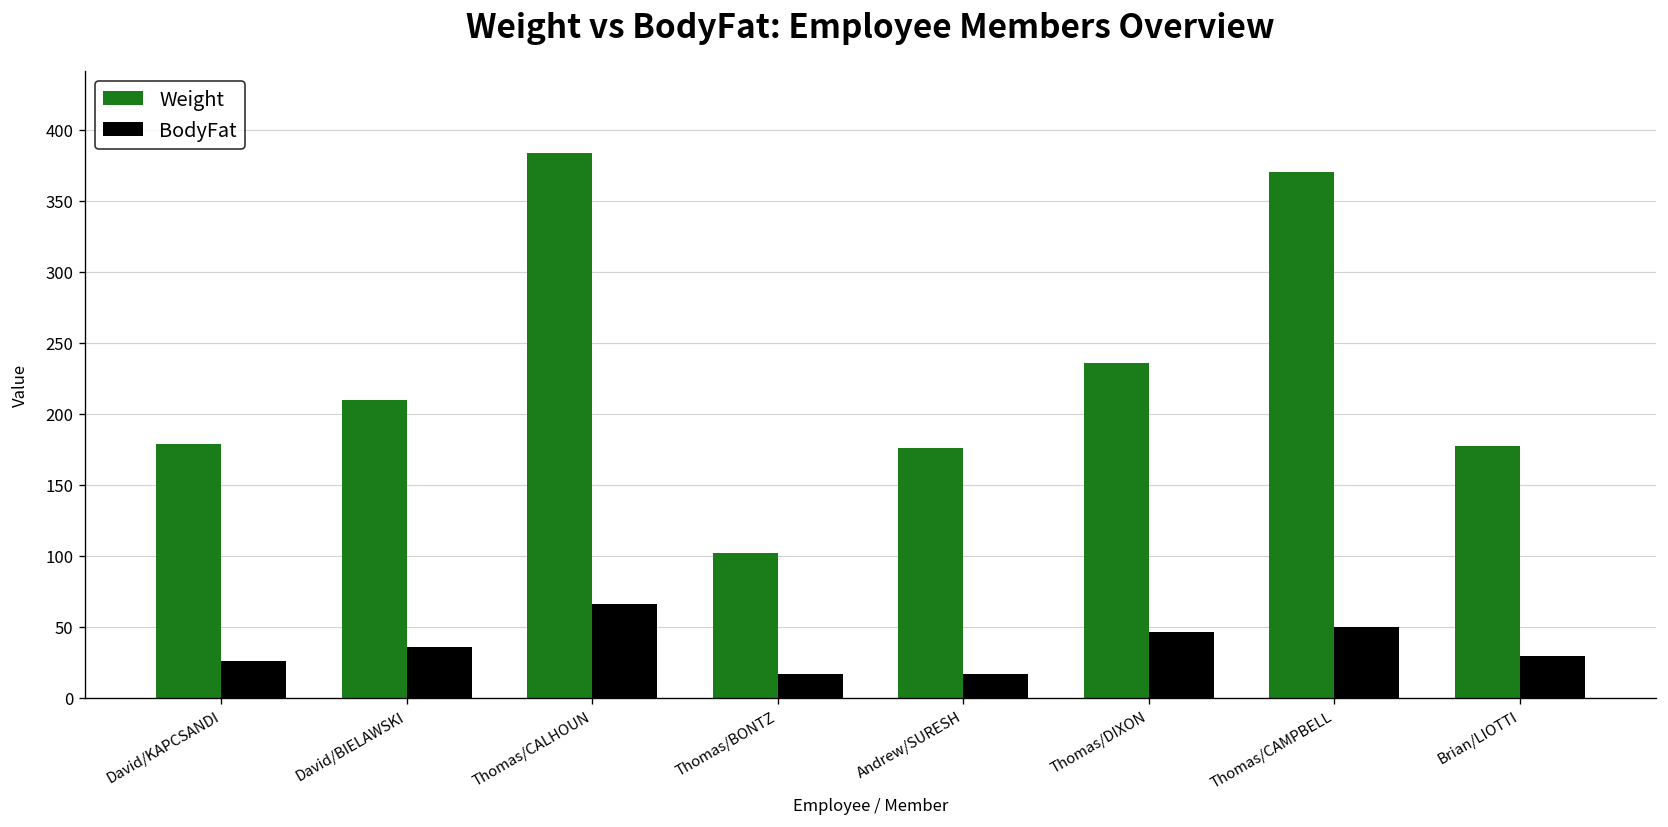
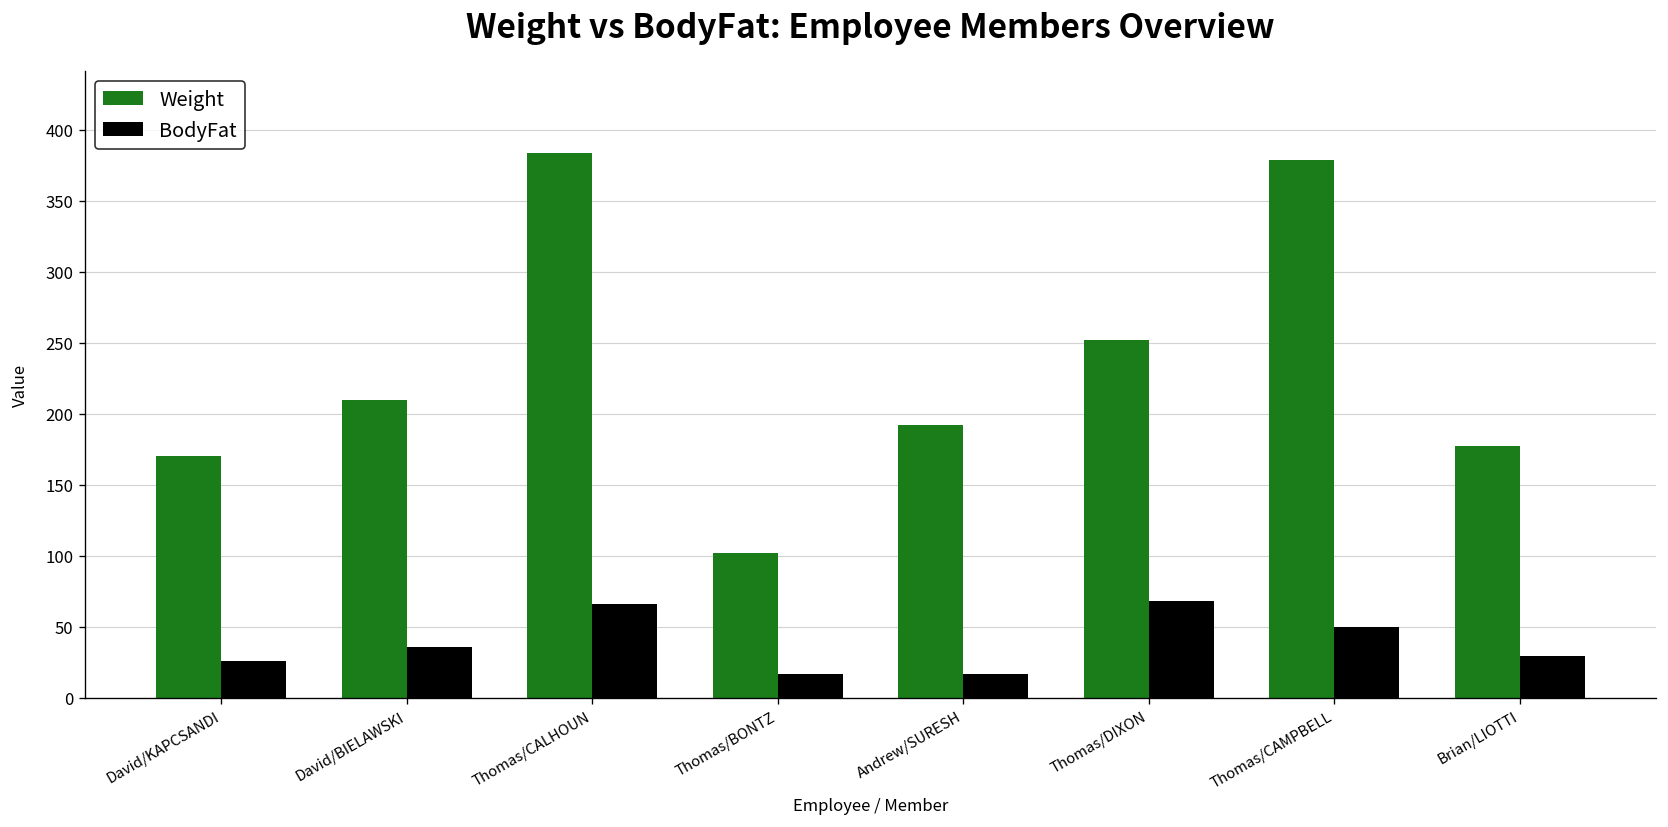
  {
    "Weight": {
-     "David/KAPCSANDI": 179,
+     "David/KAPCSANDI": 170,
      "David/BIELAWSKI": 210,
      "Thomas/CALHOUN": 384,
      "Thomas/BONTZ": 102,
-     "Andrew/SURESH": 176,
-     "Thomas/DIXON": 236,
-     "Thomas/CAMPBELL": 370,
+     "Andrew/SURESH": 192,
+     "Thomas/DIXON": 252,
+     "Thomas/CAMPBELL": 379,
      "Brian/LIOTTI": 177
    },
    "BodyFat": {
      "David/KAPCSANDI": 26,
      "David/BIELAWSKI": 36,
      "Thomas/CALHOUN": 66,
      "Thomas/BONTZ": 17,
      "Andrew/SURESH": 17,
-     "Thomas/DIXON": 46,
+     "Thomas/DIXON": 68,
      "Thomas/CAMPBELL": 50,
      "Brian/LIOTTI": 29
    }
  }
